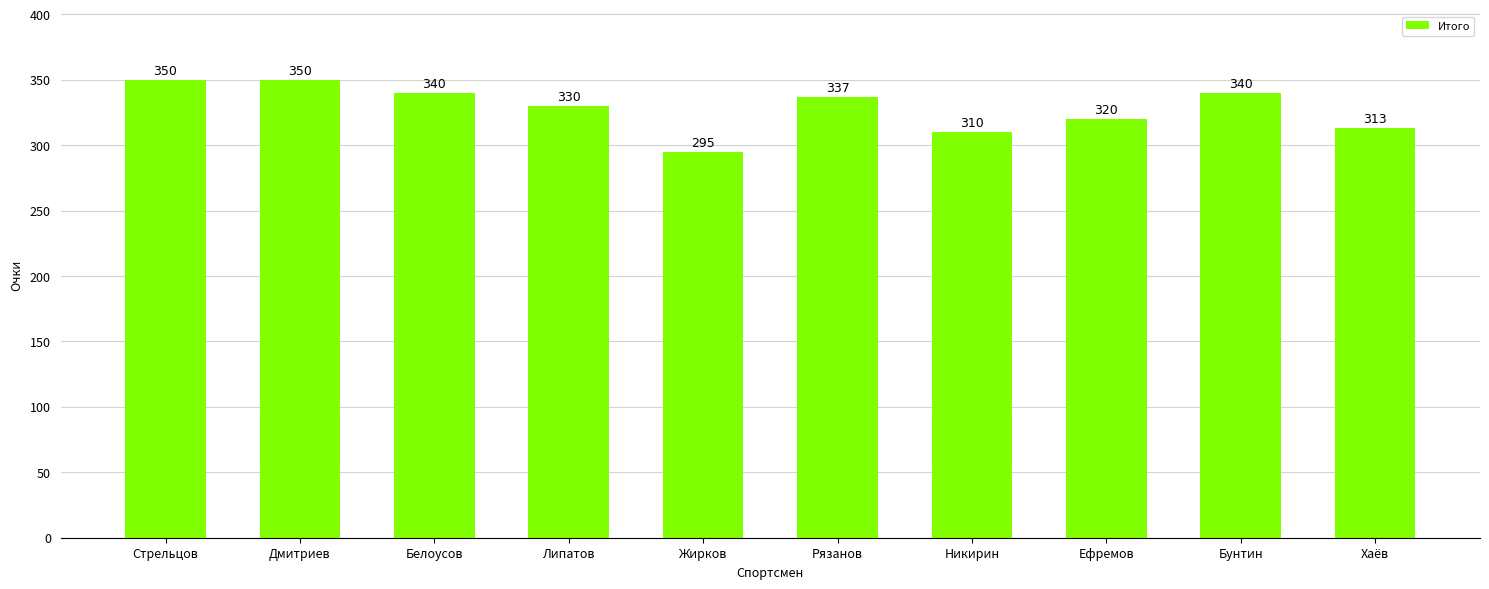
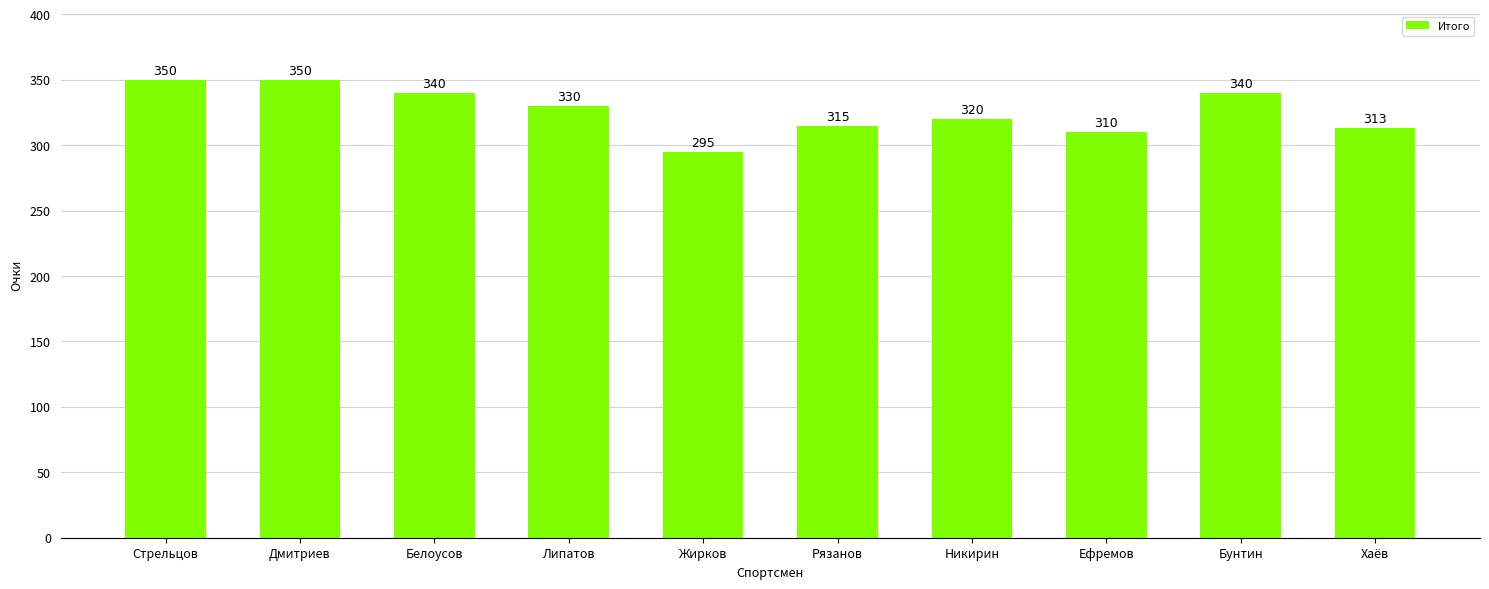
  {
    "Стрельцов": 350,
    "Дмитриев": 350,
    "Белоусов": 340,
    "Липатов": 330,
    "Жирков": 295,
-   "Рязанов": 337,
-   "Никирин": 310,
-   "Ефремов": 320,
+   "Рязанов": 315,
+   "Никирин": 320,
+   "Ефремов": 310,
    "Бунтин": 340,
    "Хаёв": 313
  }
